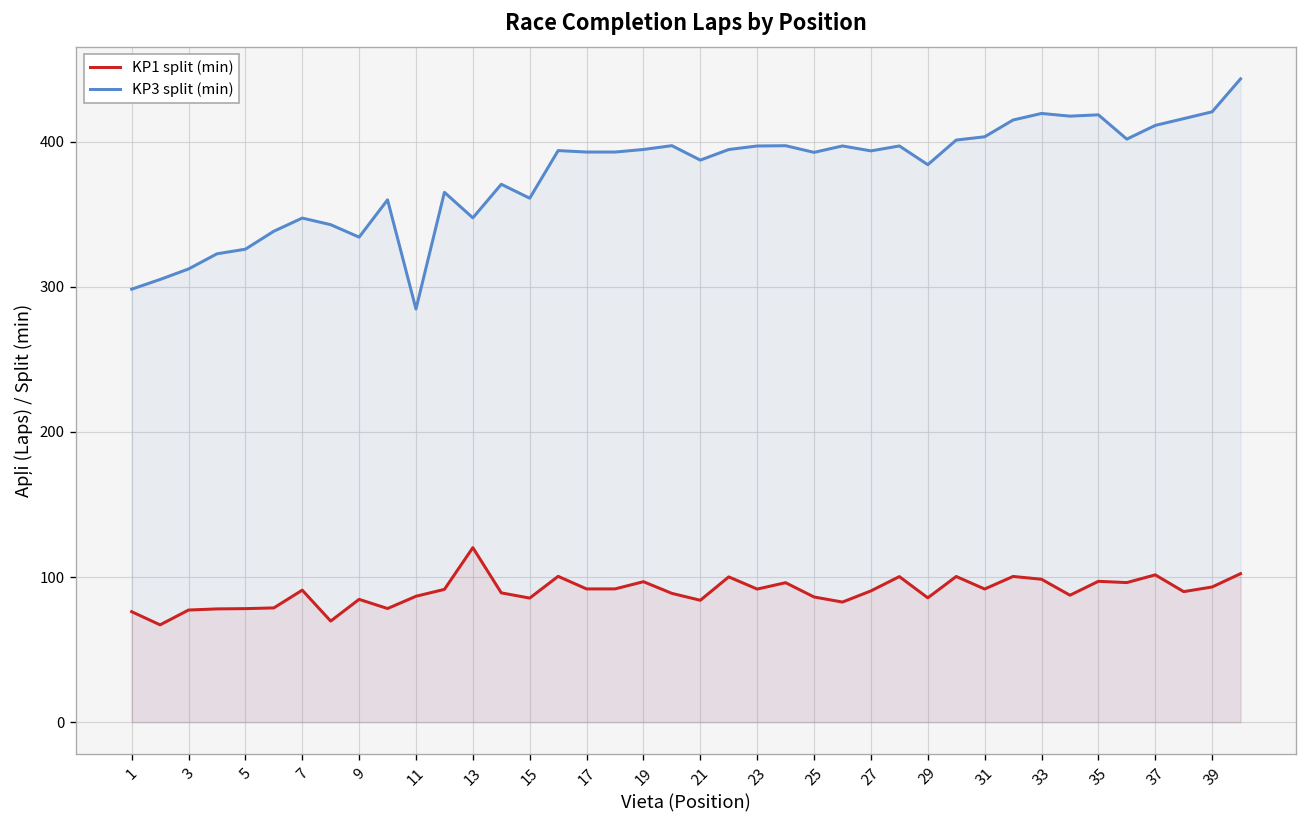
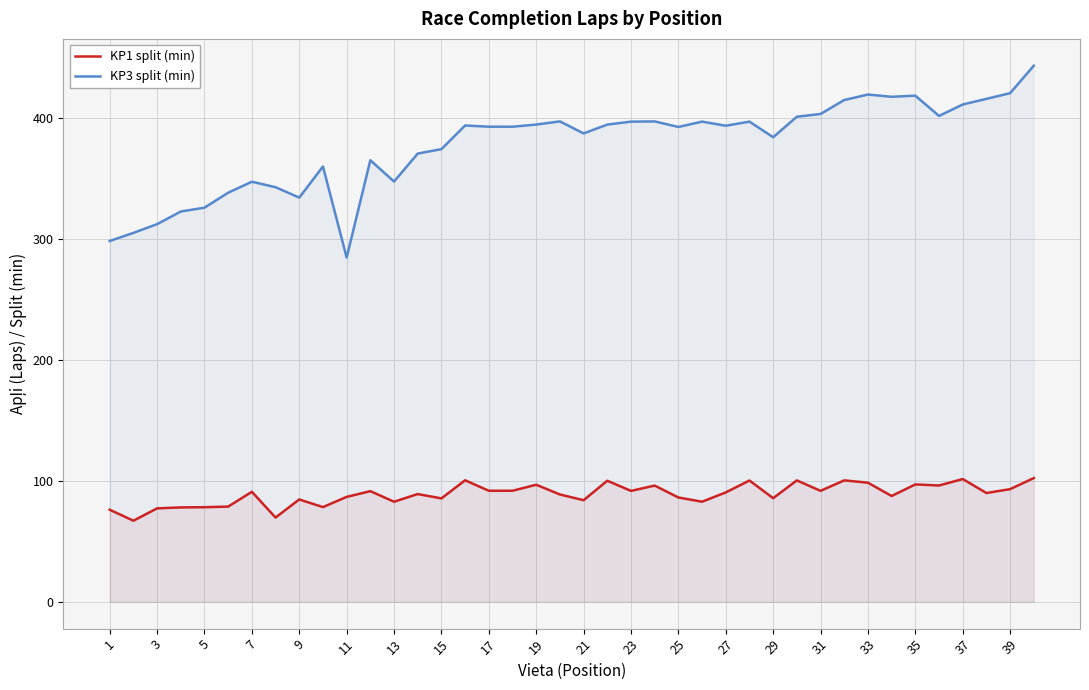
  {
    "KP1 split (min)": {
      "1": 76,
      "3": 77,
      "5": 78,
      "7": 91,
      "9": 85,
      "11": 87,
-     "13": 120,
+     "13": 83,
      "15": 86,
      "17": 92,
      "19": 97,
      "21": 84,
      "23": 92,
      "25": 86,
      "27": 90,
      "29": 86,
      "31": 92,
      "33": 99,
      "35": 97,
      "37": 102,
      "39": 93
    },
    "KP3 split (min)": {
      "1": 298,
      "3": 312,
      "5": 326,
      "7": 347,
      "9": 334,
      "11": 285,
      "13": 348,
-     "15": 361,
+     "15": 374,
      "17": 393,
      "19": 395,
      "21": 387,
      "23": 397,
      "25": 393,
      "27": 394,
      "29": 384,
      "31": 403,
      "33": 419,
      "35": 419,
      "37": 411,
      "39": 421
    }
  }
